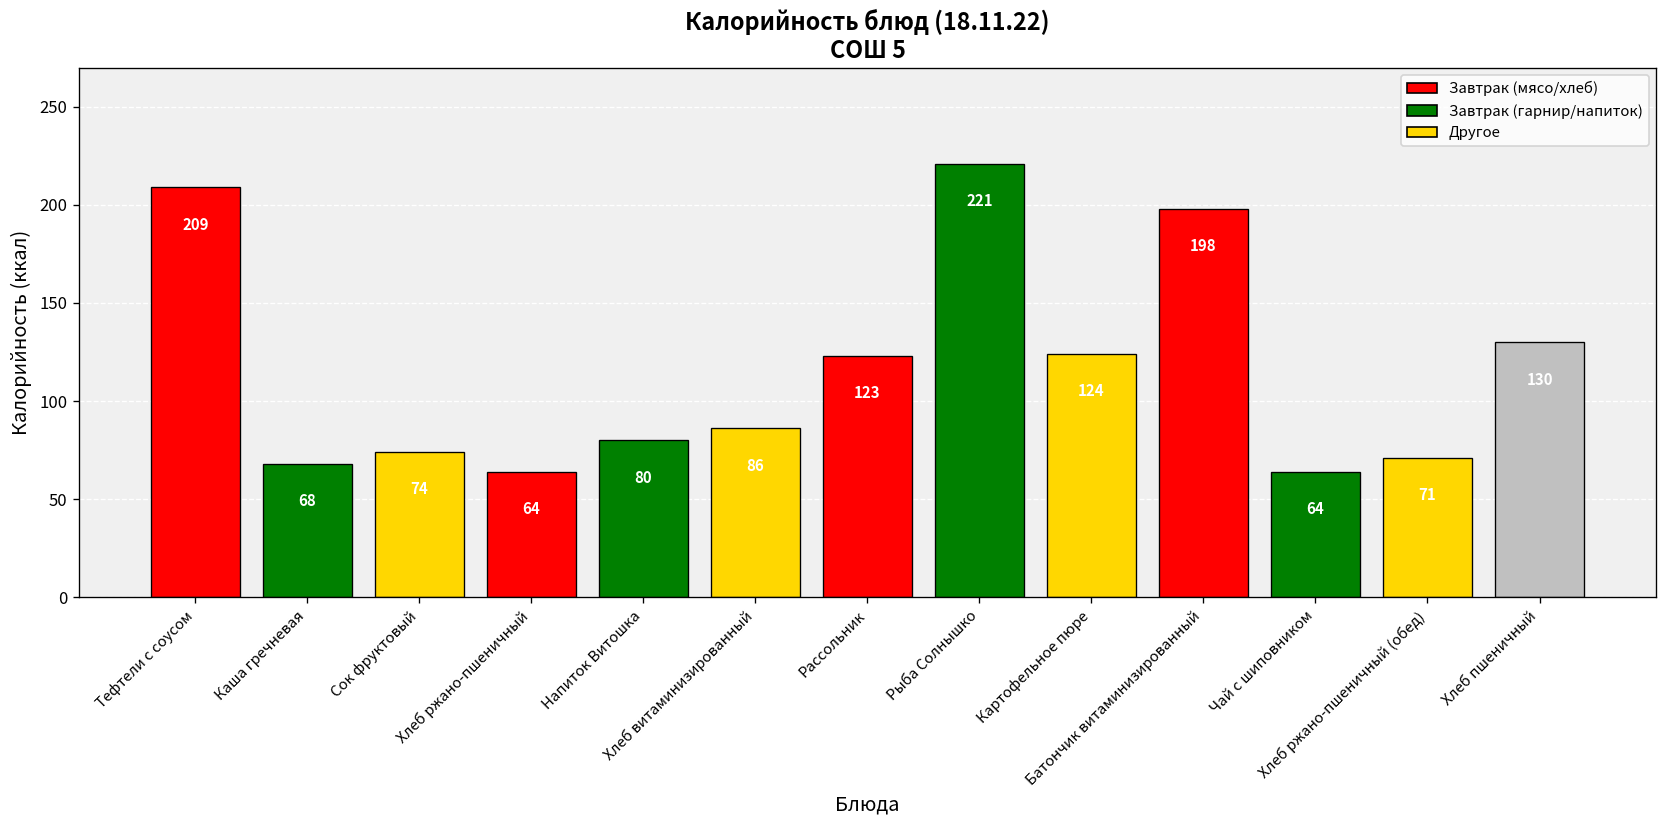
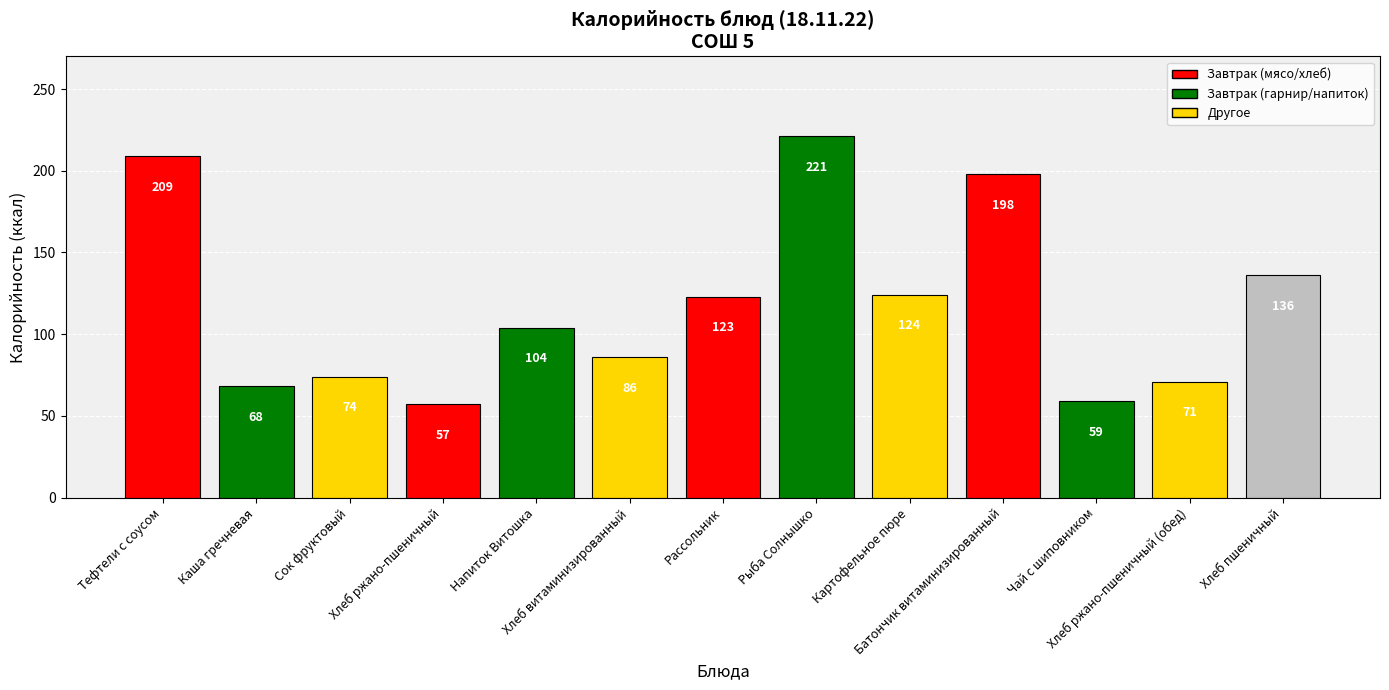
  {
    "Тефтели с соусом": 209,
    "Каша гречневая": 68,
    "Сок фруктовый": 74,
-   "Хлеб ржано-пшеничный": 64,
-   "Напиток Витошка": 80,
+   "Хлеб ржано-пшеничный": 57,
+   "Напиток Витошка": 104,
    "Хлеб витаминизированный": 86,
    "Рассольник": 123,
    "Рыба Солнышко": 221,
    "Картофельное пюре": 124,
    "Батончик витаминизированный": 198,
-   "Чай с шиповником": 64,
+   "Чай с шиповником": 59,
    "Хлеб ржано-пшеничный (обед)": 71,
-   "Хлеб пшеничный": 130
+   "Хлеб пшеничный": 136
  }
